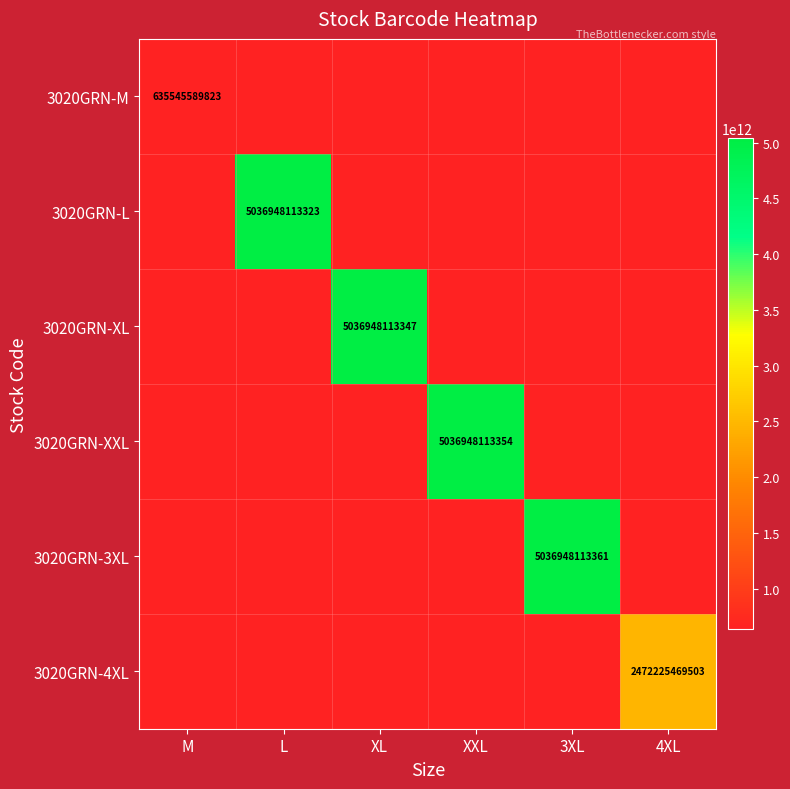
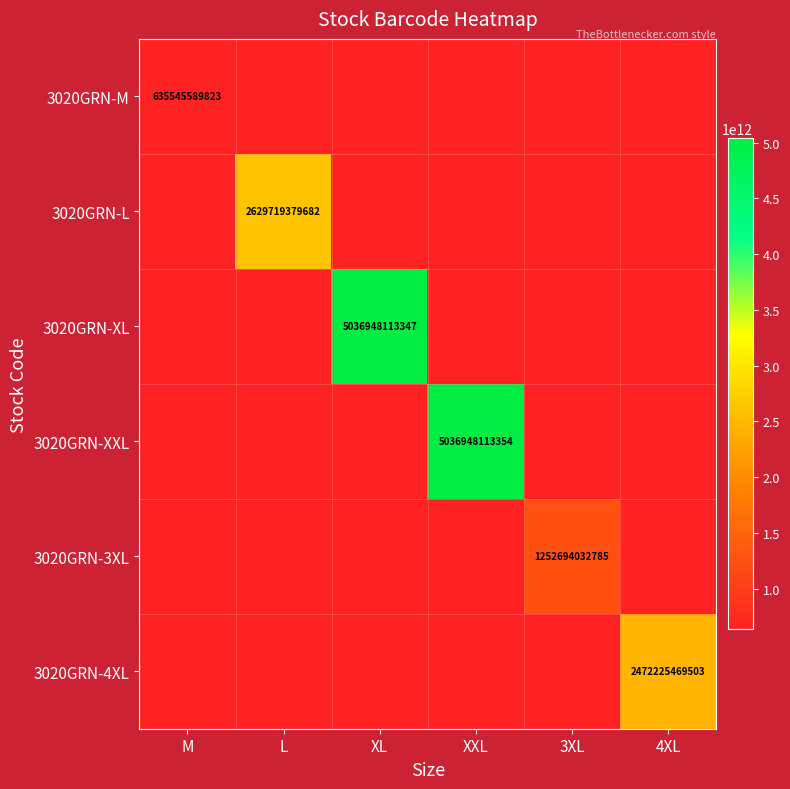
  {
    "3020GRN-M": {
      "M": 635545589823
    },
    "3020GRN-L": {
-     "L": 5036948113323
+     "L": 2629719379682
    },
    "3020GRN-XL": {
      "XL": 5036948113347
    },
    "3020GRN-XXL": {
      "XXL": 5036948113354
    },
    "3020GRN-3XL": {
-     "3XL": 5036948113361
+     "3XL": 1252694032785
    },
    "3020GRN-4XL": {
      "4XL": 2472225469503
    }
  }
